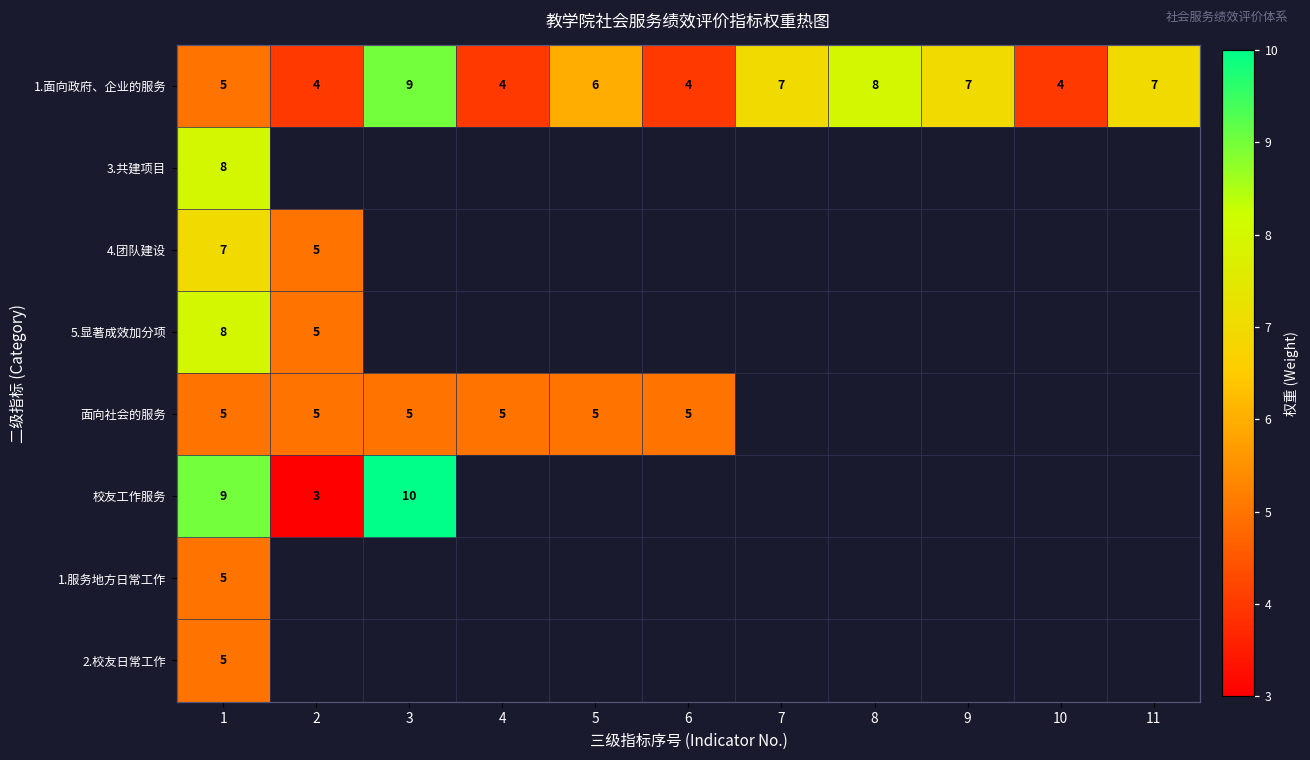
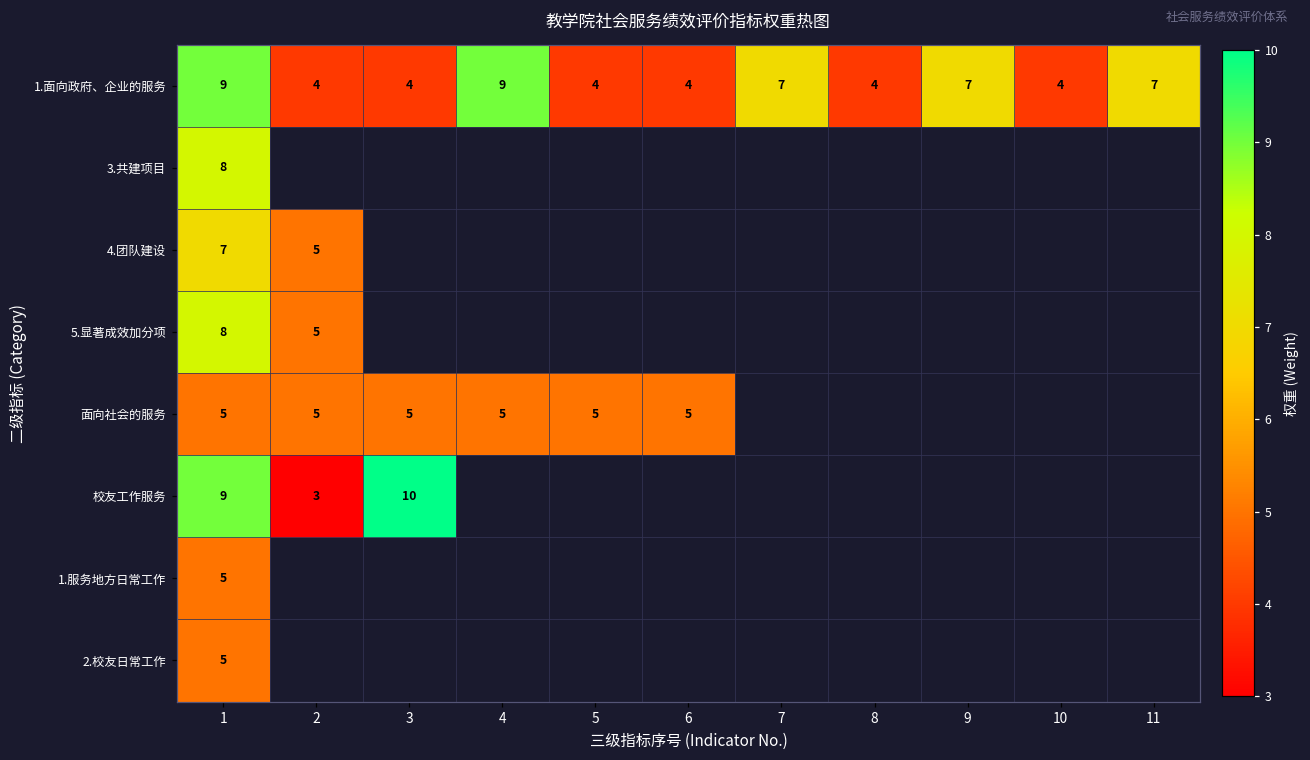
  {
    "1.面向政府、企业的服务": {
-     "1": 5,
+     "1": 9,
      "2": 4,
-     "3": 9,
-     "4": 4,
-     "5": 6,
+     "3": 4,
+     "4": 9,
+     "5": 4,
      "6": 4,
      "7": 7,
-     "8": 8,
+     "8": 4,
      "9": 7,
      "10": 4,
      "11": 7
    },
    "3.共建项目": {
      "1": 8
    },
    "4.团队建设": {
      "1": 7,
      "2": 5
    },
    "5.显著成效加分项": {
      "1": 8,
      "2": 5
    },
    "面向社会的服务": {
      "1": 5,
      "2": 5,
      "3": 5,
      "4": 5,
      "5": 5,
      "6": 5
    },
    "校友工作服务": {
      "1": 9,
      "2": 3,
      "3": 10
    },
    "1.服务地方日常工作": {
      "1": 5
    },
    "2.校友日常工作": {
      "1": 5
    }
  }
